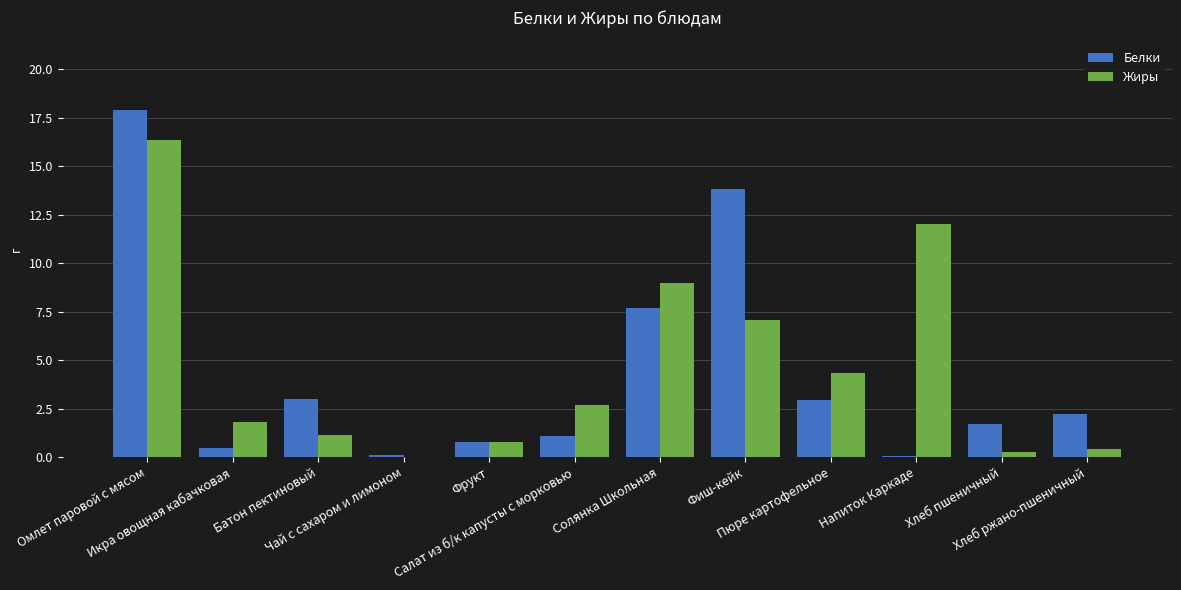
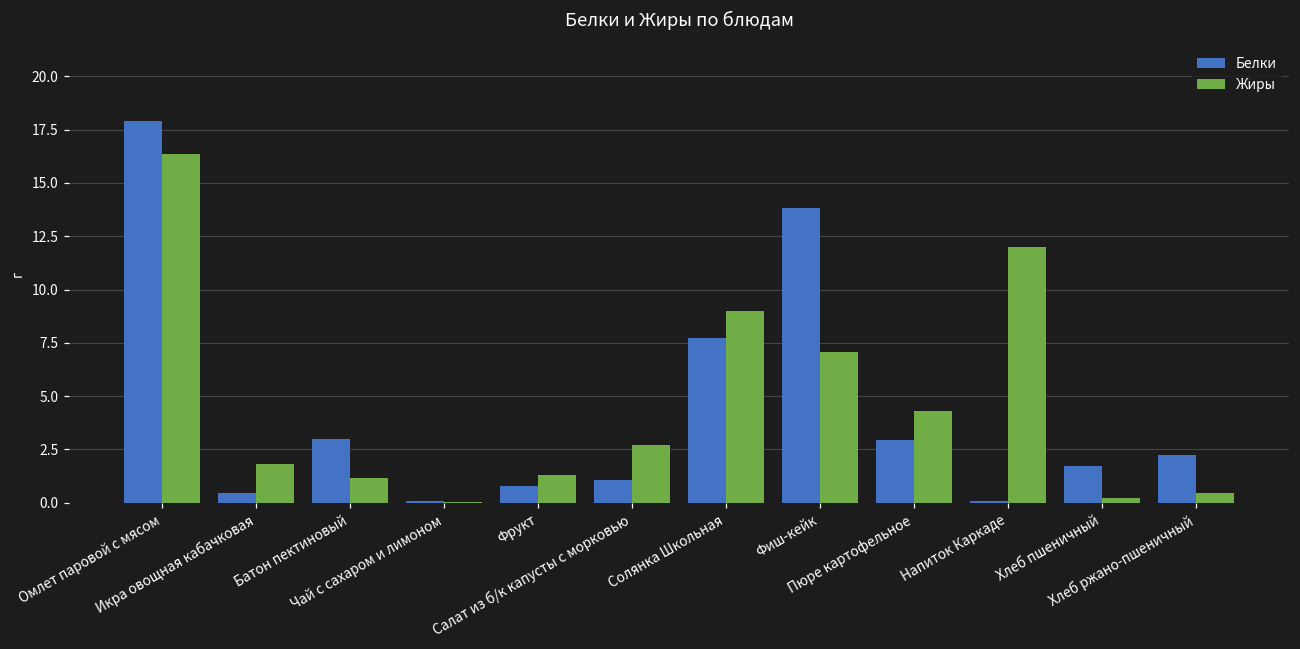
  {
    "Белки": {
      "Омлет паровой с мясом": 17.9,
      "Икра овощная кабачковая": 0.5,
      "Батон пектиновый": 3.0,
      "Фрукт": 0.8,
      "Салат из б/к капусты с морковью": 1.1,
      "Солянка Школьная": 7.7,
      "Фиш-кейк": 13.8,
      "Пюре картофельное": 2.9,
      "Хлеб пшеничный": 1.7,
      "Хлеб ржано-пшеничный": 2.2
    },
    "Жиры": {
      "Омлет паровой с мясом": 16.4,
      "Икра овощная кабачковая": 1.8,
      "Батон пектиновый": 1.2,
-     "Фрукт": 0.8,
+     "Фрукт": 1.3,
      "Салат из б/к капусты с морковью": 2.7,
      "Солянка Школьная": 9.0,
      "Фиш-кейк": 7.1,
      "Пюре картофельное": 4.3,
      "Напиток Каркаде": 12.0,
      "Хлеб пшеничный": 0.2,
      "Хлеб ржано-пшеничный": 0.4
    }
  }
